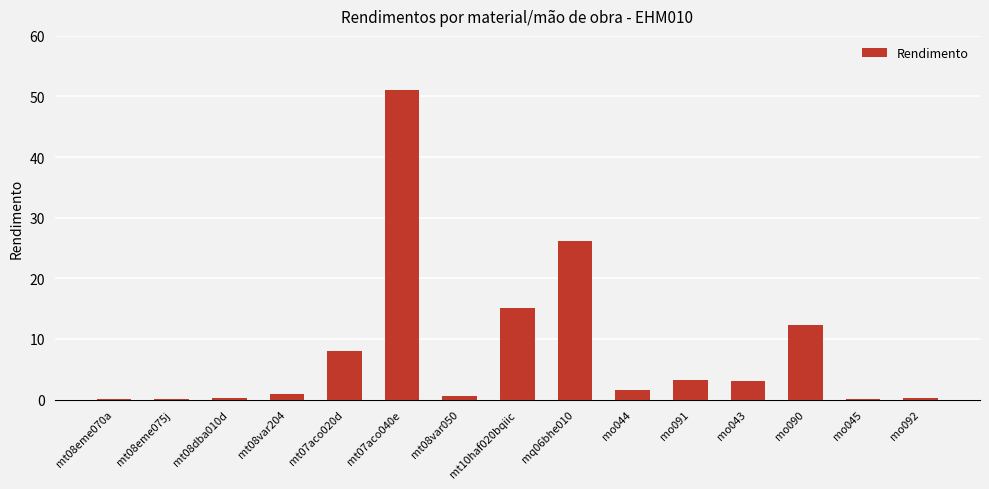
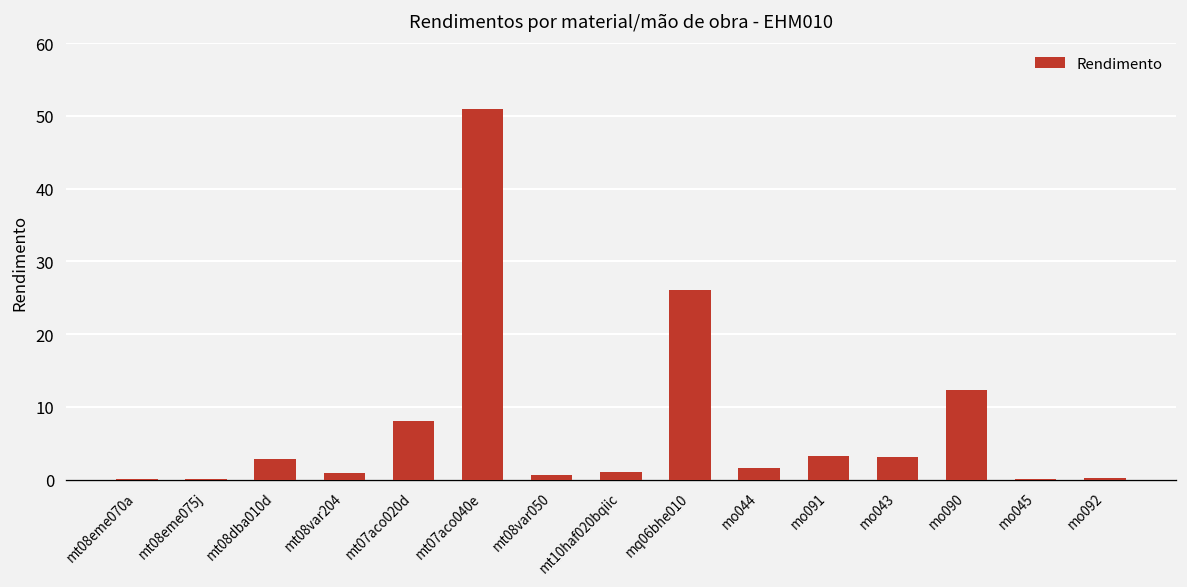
  {
-   "mt08dba010d": 0,
+   "mt08dba010d": 3,
    "mt08var204": 1,
    "mt07aco020d": 8,
    "mt07aco040e": 51,
    "mt08var050": 1,
-   "mt10haf020bqiic": 15,
+   "mt10haf020bqiic": 1,
    "mq06bhe010": 26,
    "mo044": 2,
    "mo091": 3,
    "mo043": 3,
    "mo090": 12
  }
